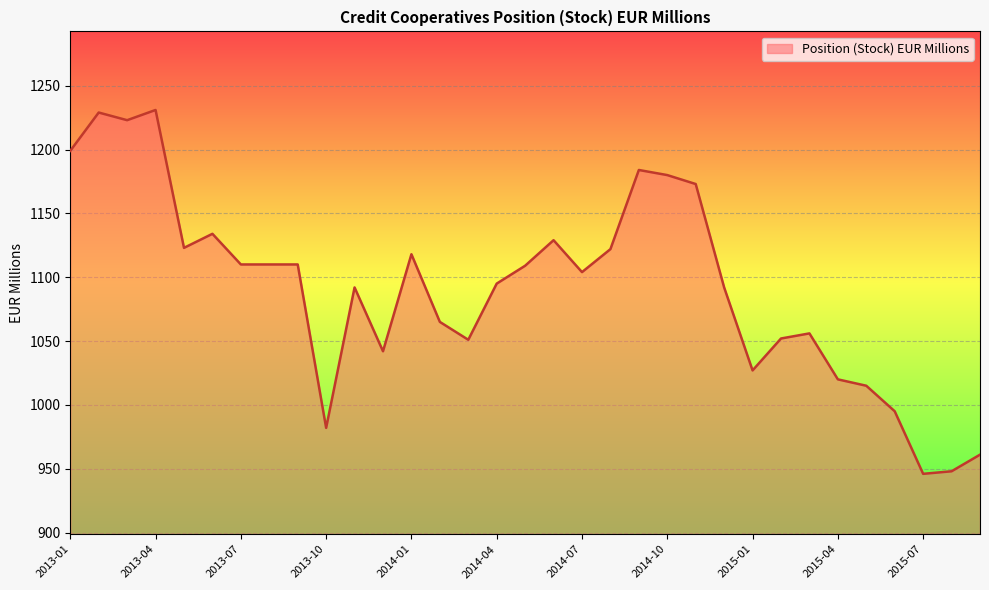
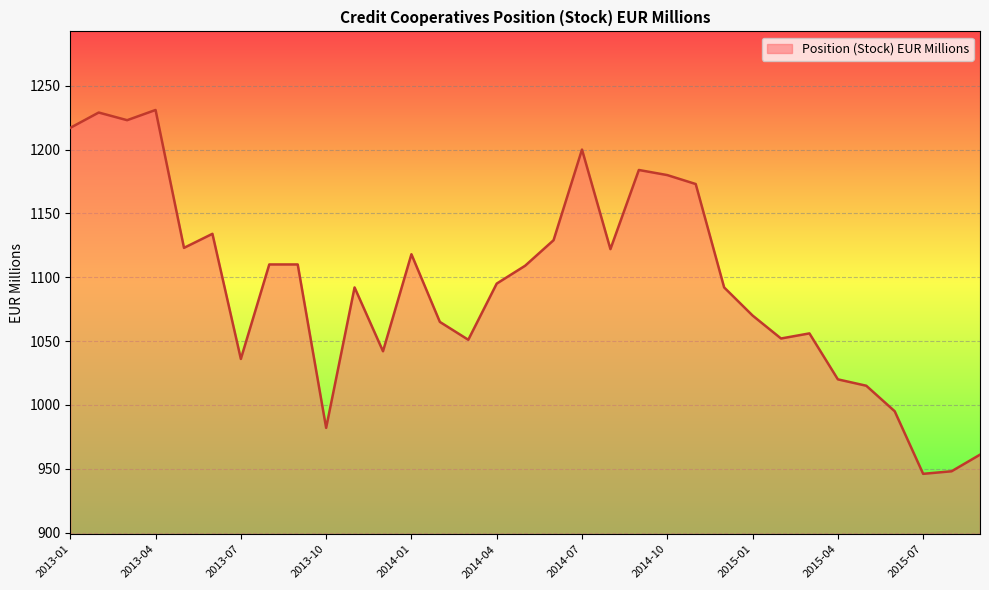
  {
-   "2013-01": 1199,
+   "2013-01": 1217,
    "2013-04": 1231,
-   "2013-07": 1110,
+   "2013-07": 1036,
    "2013-10": 982,
    "2014-01": 1118,
    "2014-04": 1095,
-   "2014-07": 1104,
+   "2014-07": 1200,
    "2014-10": 1180,
-   "2015-01": 1027,
+   "2015-01": 1070,
    "2015-04": 1020,
    "2015-07": 946
  }
